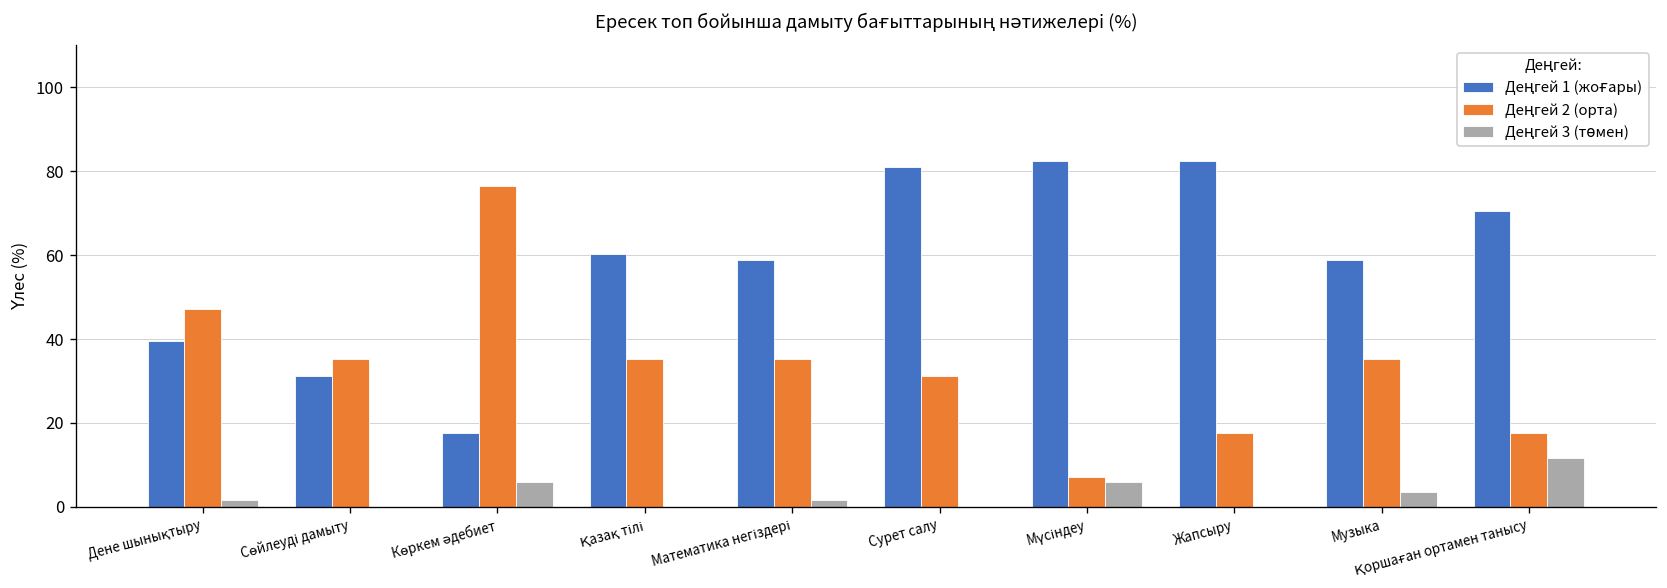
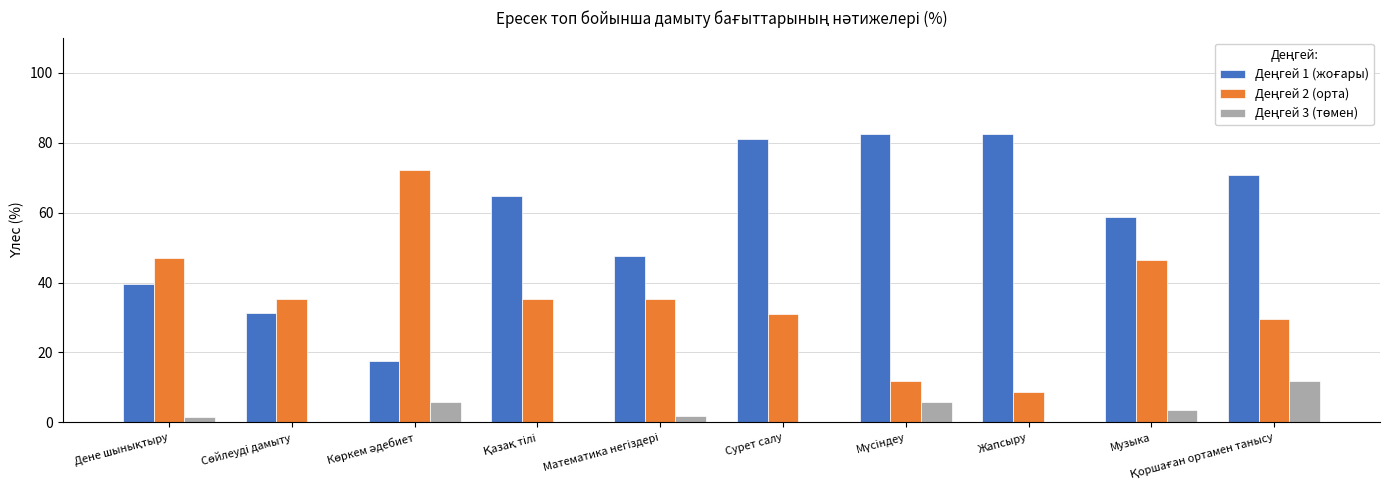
  {
    "Деңгей 1 (жоғары)": {
      "Дене шынықтыру": 39,
      "Сөйлеуді дамыту": 31,
      "Көркем әдебиет": 18,
-     "Қазақ тілі": 60,
-     "Математика негіздері": 59,
+     "Қазақ тілі": 65,
+     "Математика негіздері": 48,
      "Сурет салу": 81,
      "Мүсіндеу": 82,
      "Жапсыру": 82,
      "Музыка": 59,
      "Қоршаған ортамен танысу": 71
    },
    "Деңгей 2 (орта)": {
      "Дене шынықтыру": 47,
      "Сөйлеуді дамыту": 35,
-     "Көркем әдебиет": 76,
+     "Көркем әдебиет": 72,
      "Қазақ тілі": 35,
      "Математика негіздері": 35,
      "Сурет салу": 31,
-     "Мүсіндеу": 7,
-     "Жапсыру": 18,
-     "Музыка": 35,
-     "Қоршаған ортамен танысу": 18
+     "Мүсіндеу": 12,
+     "Жапсыру": 9,
+     "Музыка": 46,
+     "Қоршаған ортамен танысу": 29
    },
    "Деңгей 3 (төмен)": {
      "Дене шынықтыру": 2,
      "Сөйлеуді дамыту": 0,
      "Көркем әдебиет": 6,
      "Қазақ тілі": 0,
      "Математика негіздері": 2,
      "Сурет салу": 0,
      "Мүсіндеу": 6,
      "Жапсыру": 0,
      "Музыка": 4,
      "Қоршаған ортамен танысу": 12
    }
  }
